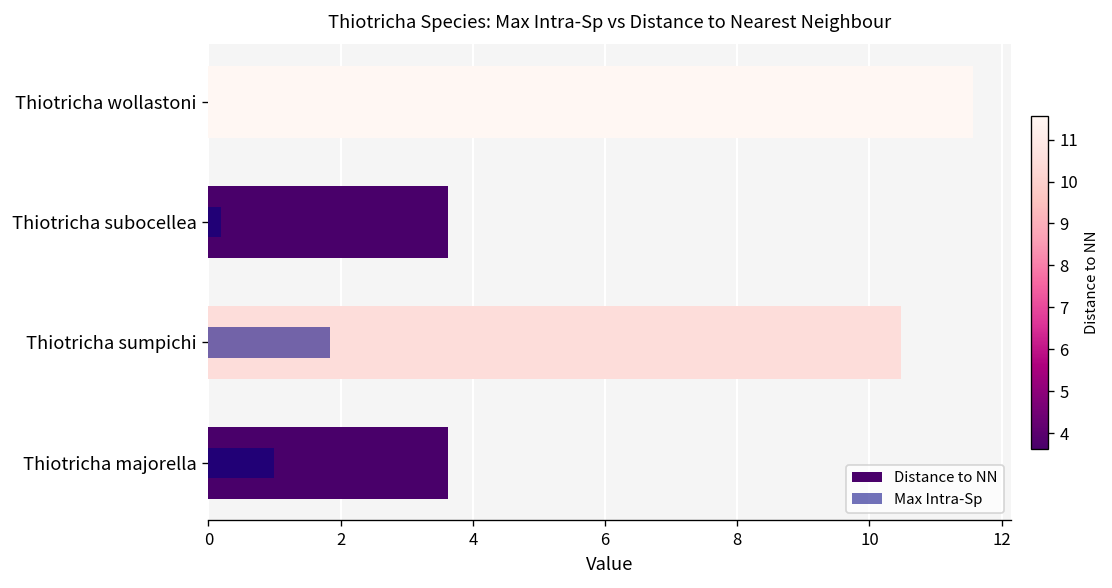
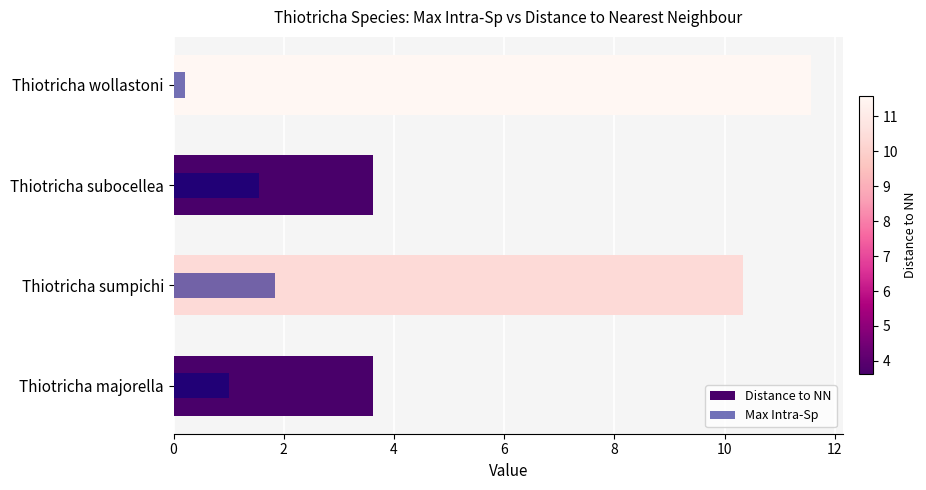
  {
    "Distance to NN": {
      "Thiotricha wollastoni": 11.6,
      "Thiotricha subocellea": 3.6,
-     "Thiotricha sumpichi": 10.5,
+     "Thiotricha sumpichi": 10.3,
      "Thiotricha majorella": 3.6
    },
    "Max Intra-Sp": {
-     "Thiotricha wollastoni": 0.0,
-     "Thiotricha subocellea": 0.2
+     "Thiotricha wollastoni": 0.2,
+     "Thiotricha subocellea": 1.6
    }
  }
